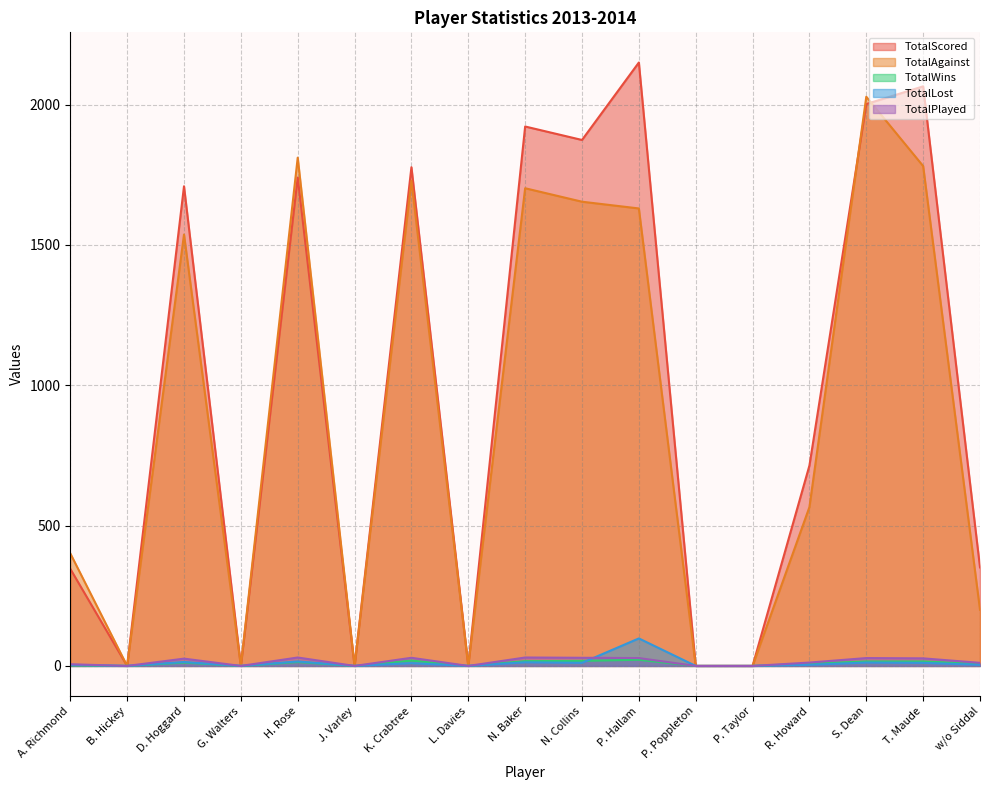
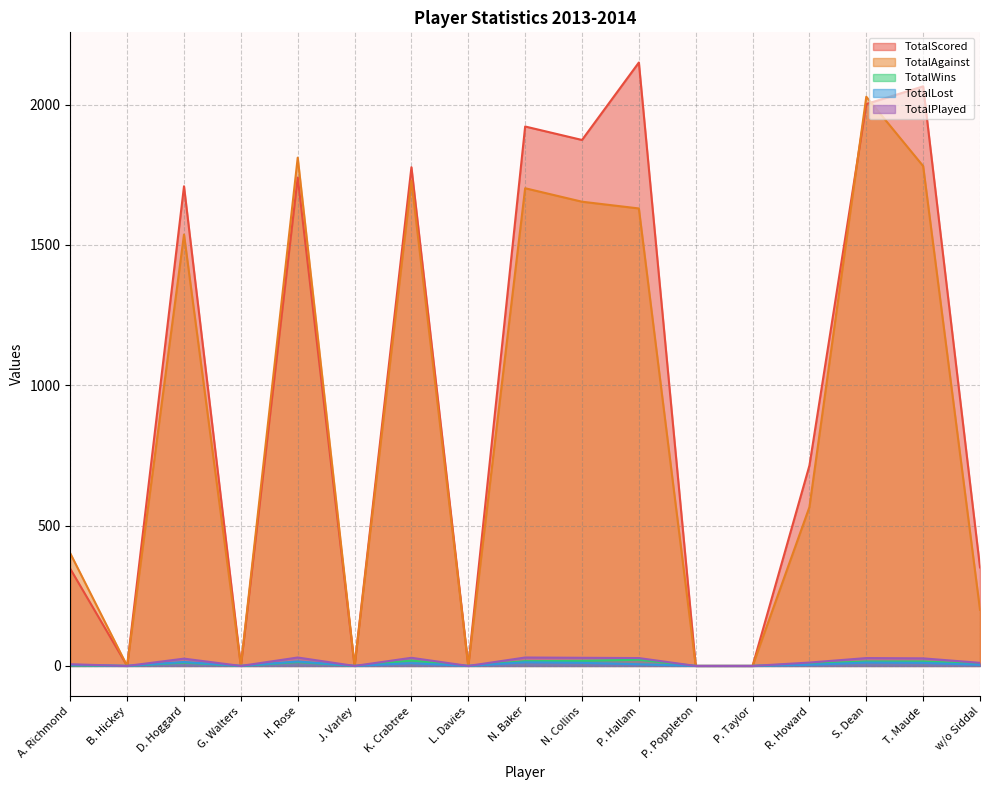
  {
    "TotalLost": {
-     "P. Hallam": 100
+     "P. Hallam": 10
    },
    "TotalPlayed": {
      "D. Hoggard": 30,
      "H. Rose": 30,
      "K. Crabtree": 30,
      "N. Baker": 30,
      "N. Collins": 30,
      "S. Dean": 30,
      "T. Maude": 30
    }
  }
